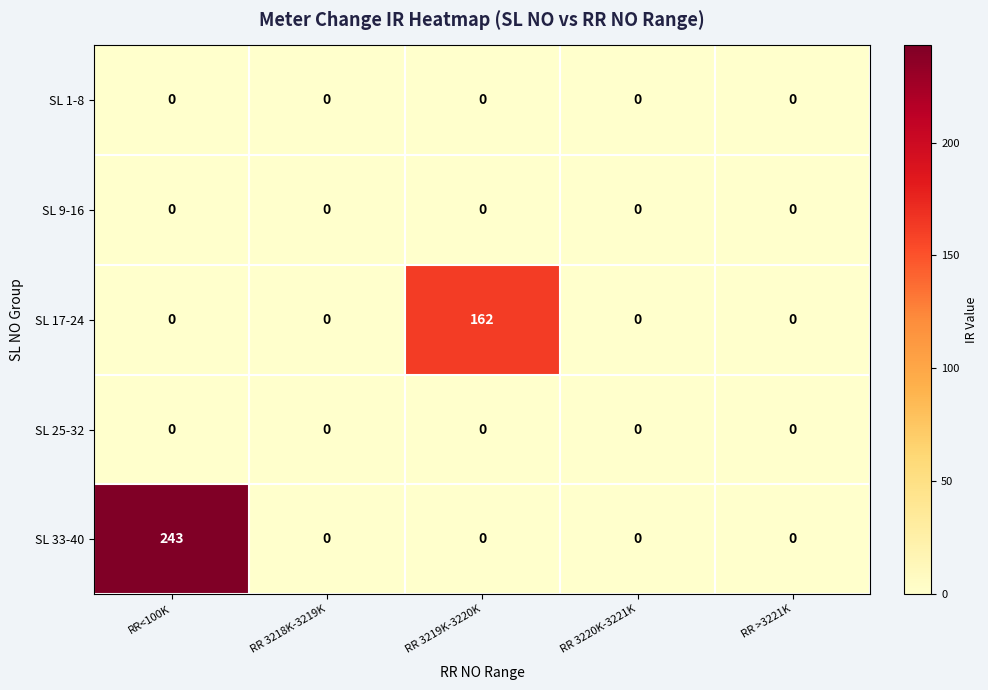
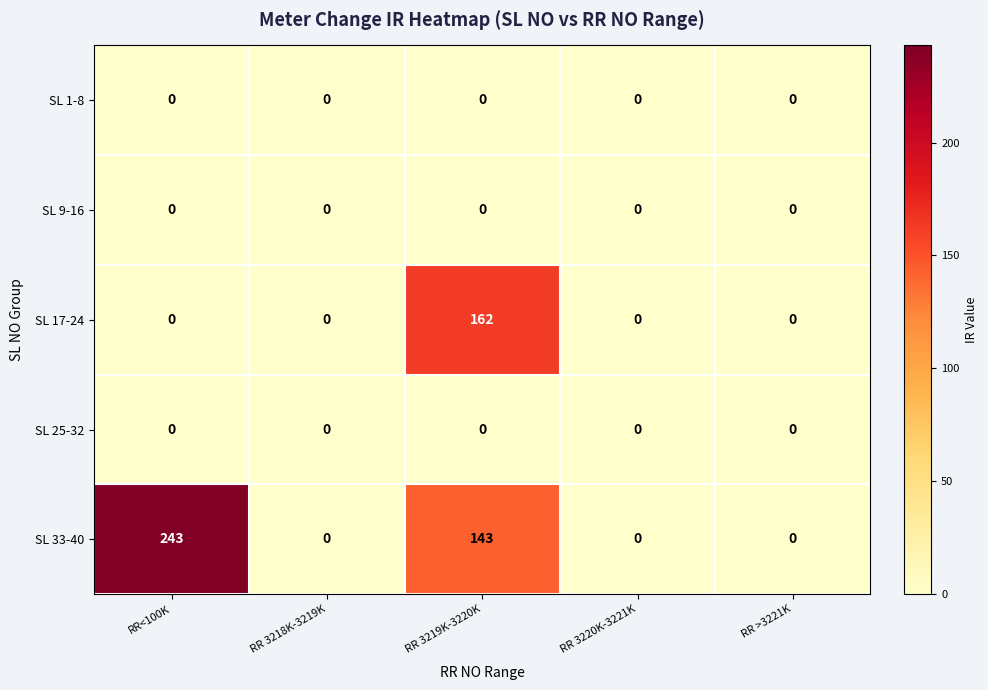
  {
    "SL 1-8": {
      "RR<100K": 0,
      "RR 3218K-3219K": 0,
      "RR 3219K-3220K": 0,
      "RR 3220K-3221K": 0,
      "RR >3221K": 0
    },
    "SL 9-16": {
      "RR<100K": 0,
      "RR 3218K-3219K": 0,
      "RR 3219K-3220K": 0,
      "RR 3220K-3221K": 0,
      "RR >3221K": 0
    },
    "SL 17-24": {
      "RR<100K": 0,
      "RR 3218K-3219K": 0,
      "RR 3219K-3220K": 162,
      "RR 3220K-3221K": 0,
      "RR >3221K": 0
    },
    "SL 25-32": {
      "RR<100K": 0,
      "RR 3218K-3219K": 0,
      "RR 3219K-3220K": 0,
      "RR 3220K-3221K": 0,
      "RR >3221K": 0
    },
    "SL 33-40": {
      "RR<100K": 243,
      "RR 3218K-3219K": 0,
-     "RR 3219K-3220K": 0,
+     "RR 3219K-3220K": 143,
      "RR 3220K-3221K": 0,
      "RR >3221K": 0
    }
  }
